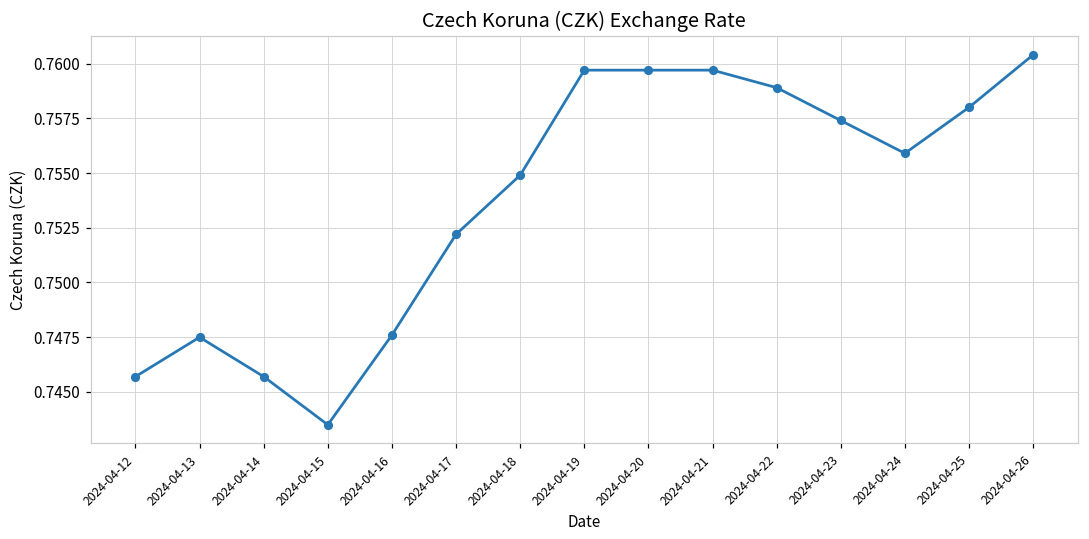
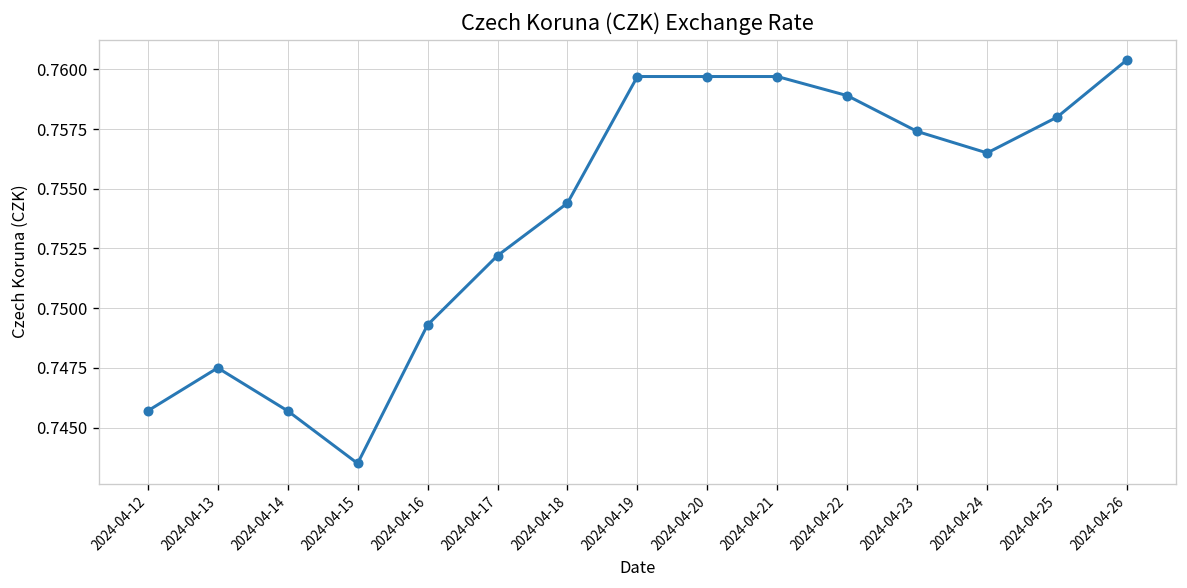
  {
    "2024-04-12": 0.7457,
    "2024-04-13": 0.7475,
    "2024-04-14": 0.7457,
    "2024-04-15": 0.7435,
-   "2024-04-16": 0.7476,
+   "2024-04-16": 0.7493,
    "2024-04-17": 0.7522,
-   "2024-04-18": 0.7549,
+   "2024-04-18": 0.7544,
    "2024-04-19": 0.7597,
    "2024-04-20": 0.7597,
    "2024-04-21": 0.7597,
    "2024-04-22": 0.7589,
    "2024-04-23": 0.7574,
-   "2024-04-24": 0.7559,
+   "2024-04-24": 0.7565,
    "2024-04-25": 0.7580,
    "2024-04-26": 0.7604
  }
